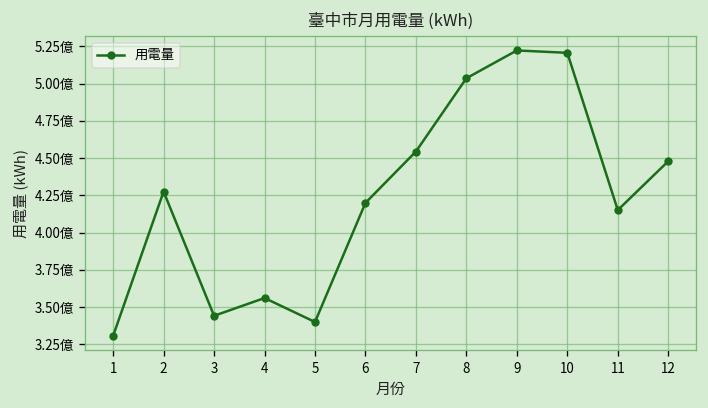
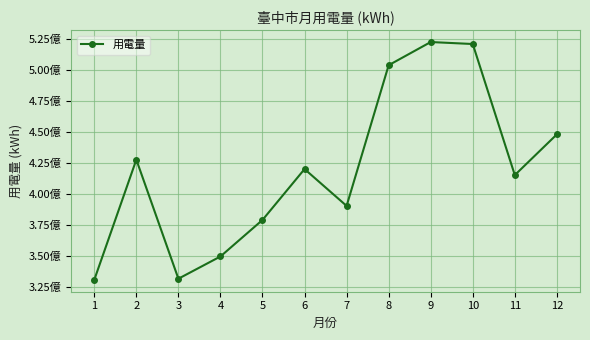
  {
    "1": "3.31億",
    "2": "4.27億",
-   "3": "3.44億",
-   "4": "3.56億",
-   "5": "3.40億",
+   "3": "3.32億",
+   "4": "3.50億",
+   "5": "3.79億",
    "6": "4.20億",
-   "7": "4.54億",
+   "7": "3.90億",
    "8": "5.04億",
    "9": "5.22億",
    "10": "5.21億",
    "11": "4.15億",
    "12": "4.48億"
  }
